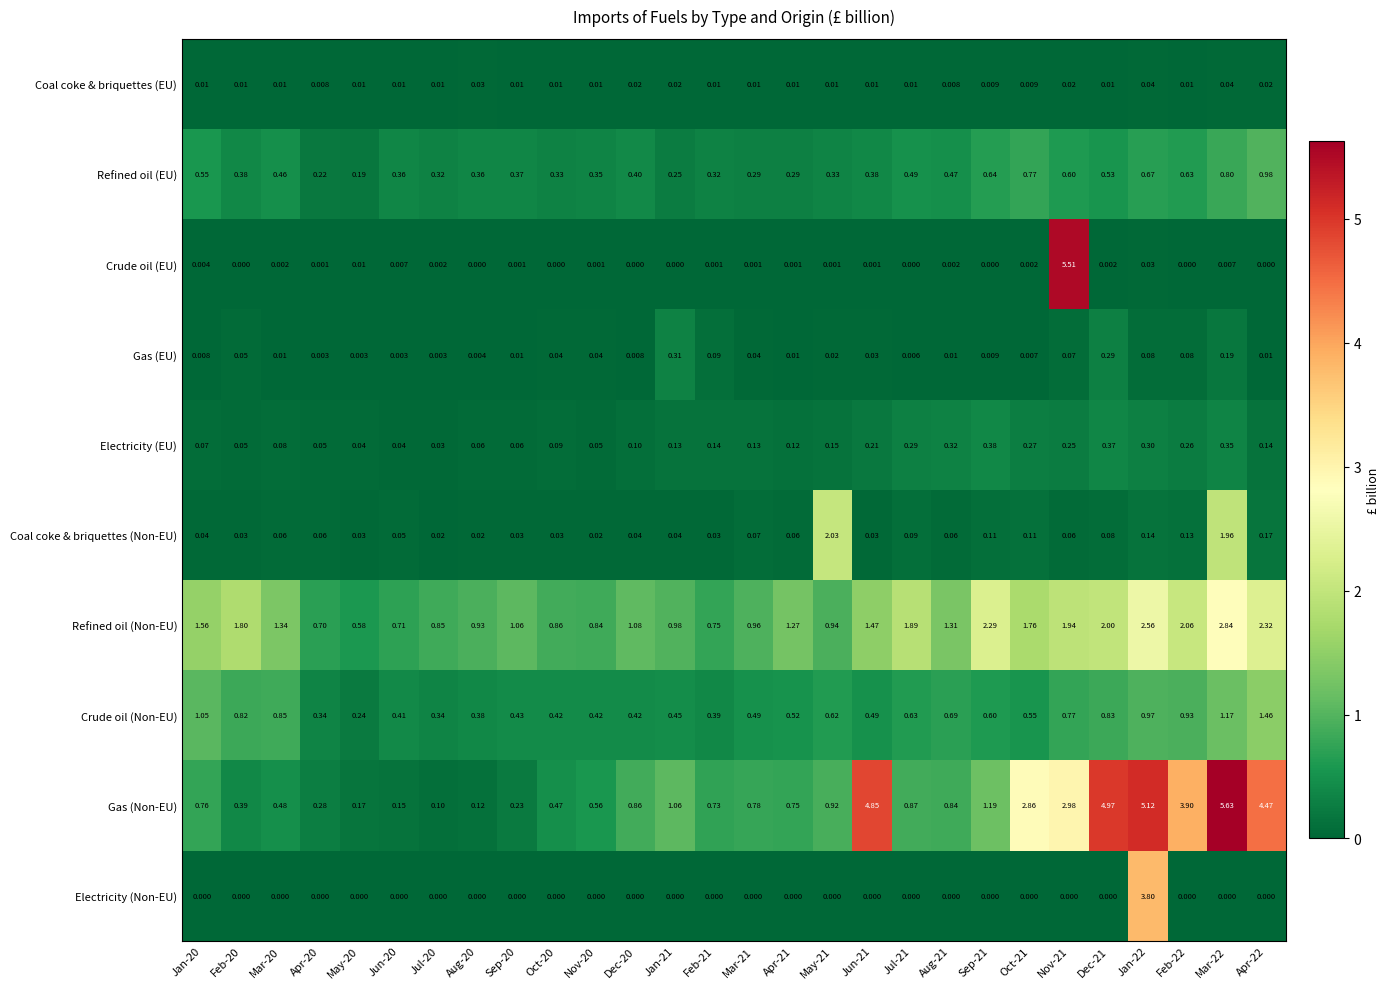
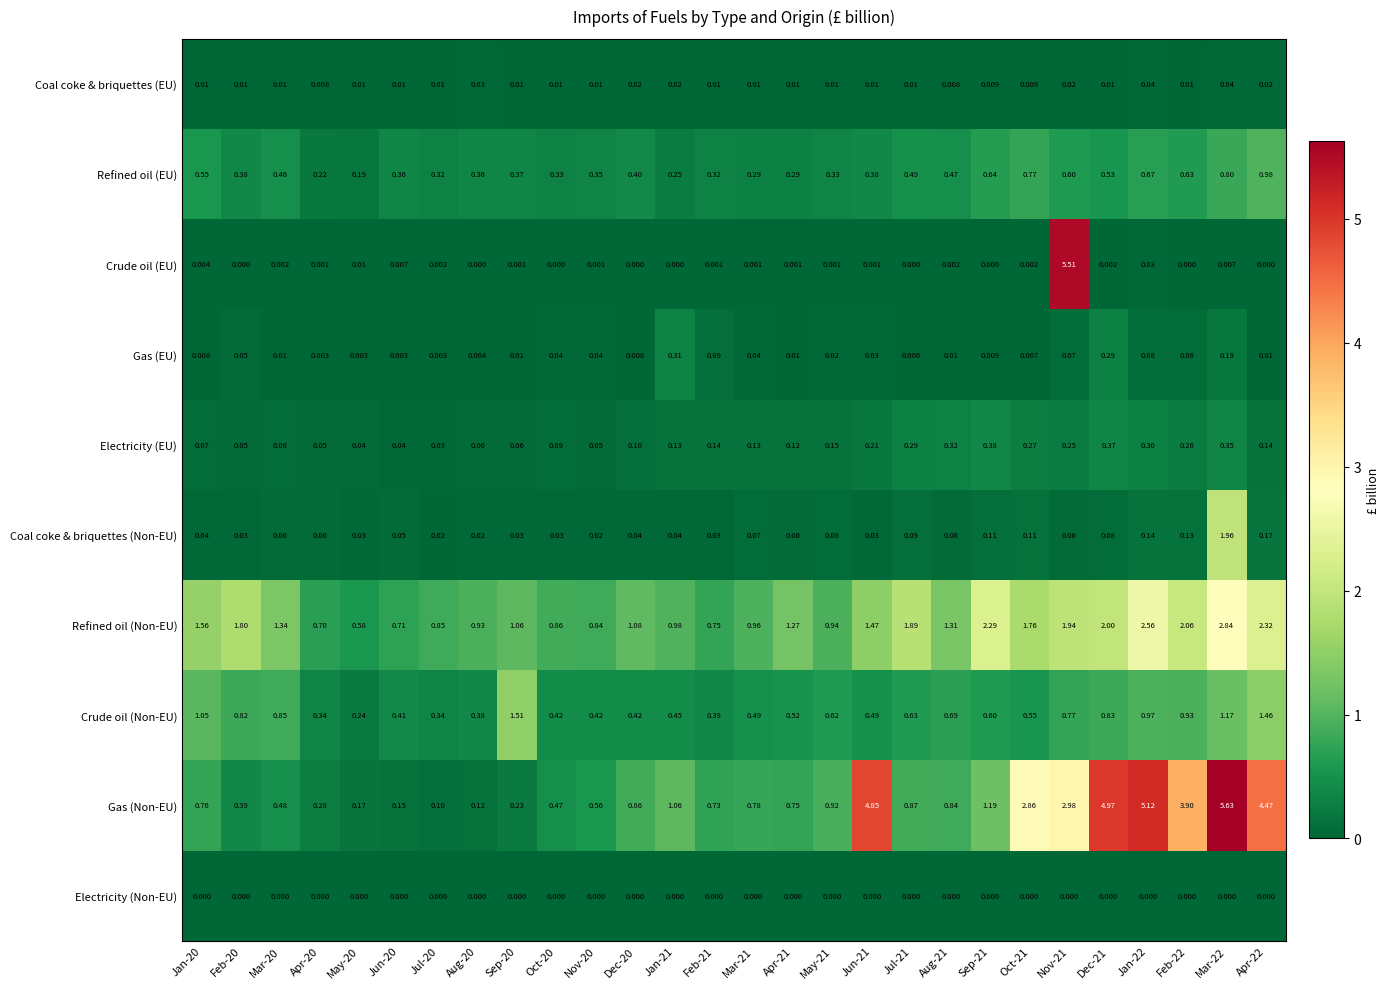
  {
    "Coal coke & briquettes (Non-EU)": {
      "Jan-20": 0.04,
      "Feb-20": 0.03,
      "Mar-20": 0.06,
      "Apr-20": 0.06,
      "May-20": 0.03,
      "Jun-20": 0.05,
      "Jul-20": 0.02,
      "Aug-20": 0.02,
      "Sep-20": 0.03,
      "Oct-20": 0.03,
      "Nov-20": 0.02,
      "Dec-20": 0.04,
      "Jan-21": 0.04,
      "Feb-21": 0.03,
      "Mar-21": 0.07,
      "Apr-21": 0.06,
-     "May-21": 2.03,
+     "May-21": 0.08,
      "Jun-21": 0.03,
      "Jul-21": 0.09,
      "Aug-21": 0.06,
      "Sep-21": 0.11,
      "Oct-21": 0.11,
      "Nov-21": 0.06,
      "Dec-21": 0.08,
      "Jan-22": 0.14,
      "Feb-22": 0.13,
      "Mar-22": 1.96,
      "Apr-22": 0.17
    },
    "Crude oil (Non-EU)": {
      "Jan-20": 1.05,
      "Feb-20": 0.82,
      "Mar-20": 0.85,
      "Apr-20": 0.34,
      "May-20": 0.24,
      "Jun-20": 0.41,
      "Jul-20": 0.34,
      "Aug-20": 0.38,
-     "Sep-20": 0.43,
+     "Sep-20": 1.51,
      "Oct-20": 0.42,
      "Nov-20": 0.42,
      "Dec-20": 0.42,
      "Jan-21": 0.45,
      "Feb-21": 0.39,
      "Mar-21": 0.49,
      "Apr-21": 0.52,
      "May-21": 0.62,
      "Jun-21": 0.49,
      "Jul-21": 0.63,
      "Aug-21": 0.69,
      "Sep-21": 0.60,
      "Oct-21": 0.55,
      "Nov-21": 0.77,
      "Dec-21": 0.83,
      "Jan-22": 0.97,
      "Feb-22": 0.93,
      "Mar-22": 1.17,
      "Apr-22": 1.46
    },
    "Electricity (Non-EU)": {
      "Jan-20": 0.000,
      "Feb-20": 0.000,
      "Mar-20": 0.000,
      "Apr-20": 0.000,
      "May-20": 0.000,
      "Jun-20": 0.000,
      "Jul-20": 0.000,
      "Aug-20": 0.000,
      "Sep-20": 0.000,
      "Oct-20": 0.000,
      "Nov-20": 0.000,
      "Dec-20": 0.000,
      "Jan-21": 0.000,
      "Feb-21": 0.000,
      "Mar-21": 0.000,
      "Apr-21": 0.000,
      "May-21": 0.000,
      "Jun-21": 0.000,
      "Jul-21": 0.000,
      "Aug-21": 0.000,
      "Sep-21": 0.000,
      "Oct-21": 0.000,
      "Nov-21": 0.000,
      "Dec-21": 0.000,
-     "Jan-22": 3.80,
+     "Jan-22": 0.000,
      "Feb-22": 0.000,
      "Mar-22": 0.000,
      "Apr-22": 0.000
    }
  }
